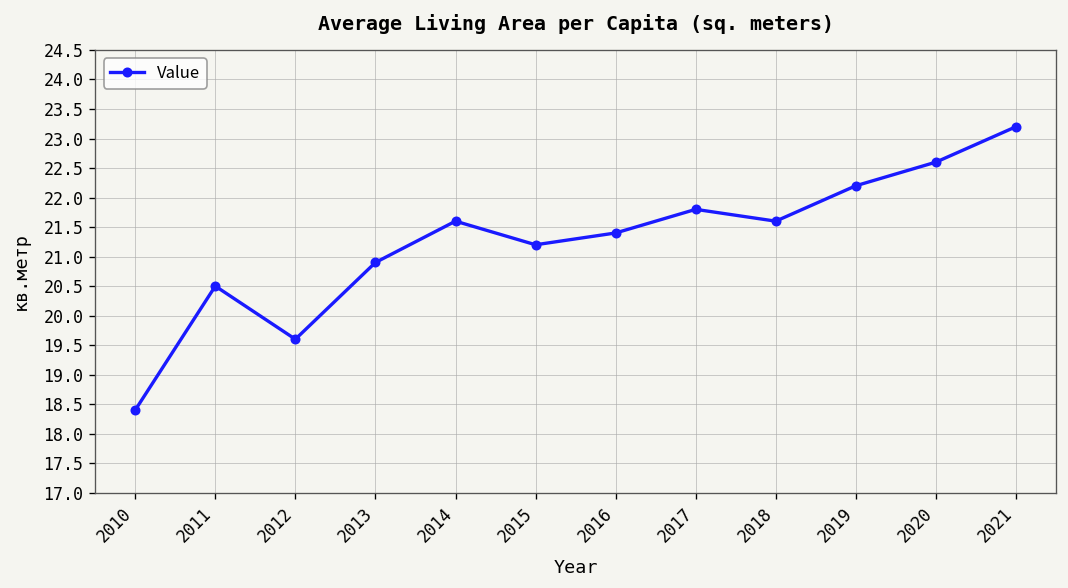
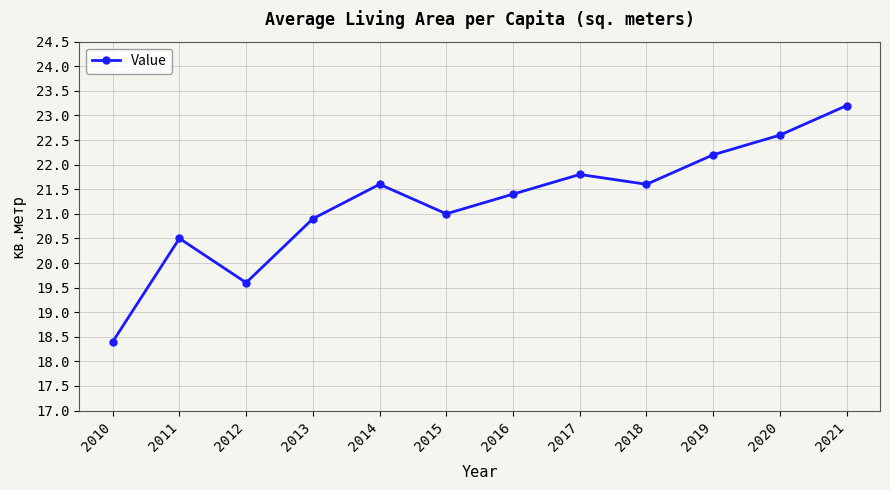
  {
    "2010": 18.4,
    "2011": 20.5,
    "2012": 19.6,
    "2013": 20.9,
    "2014": 21.6,
-   "2015": 21.2,
+   "2015": 21.0,
    "2016": 21.4,
    "2017": 21.8,
    "2018": 21.6,
    "2019": 22.2,
    "2020": 22.6,
    "2021": 23.2
  }
